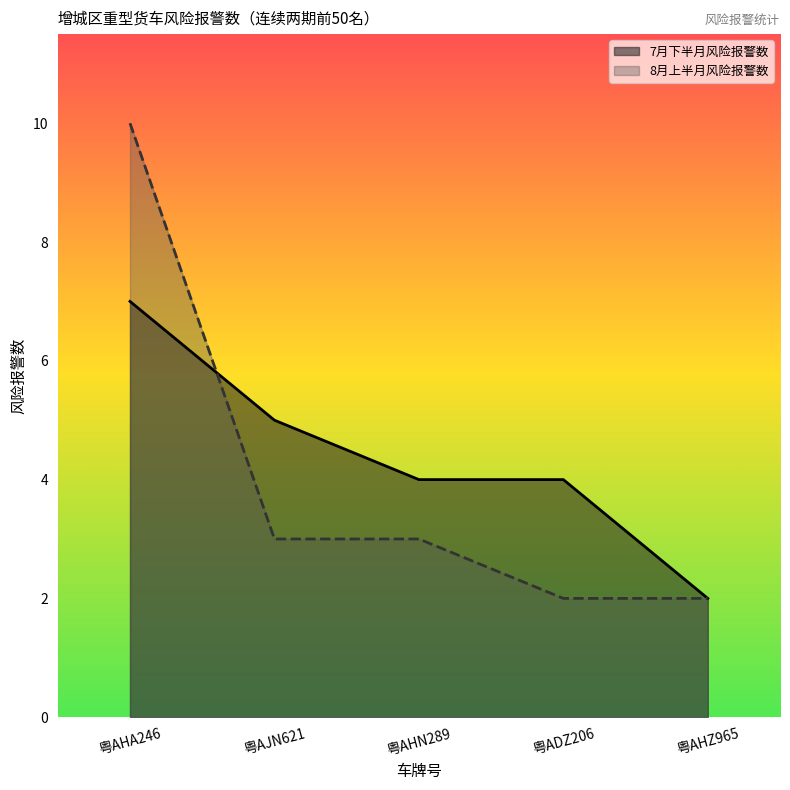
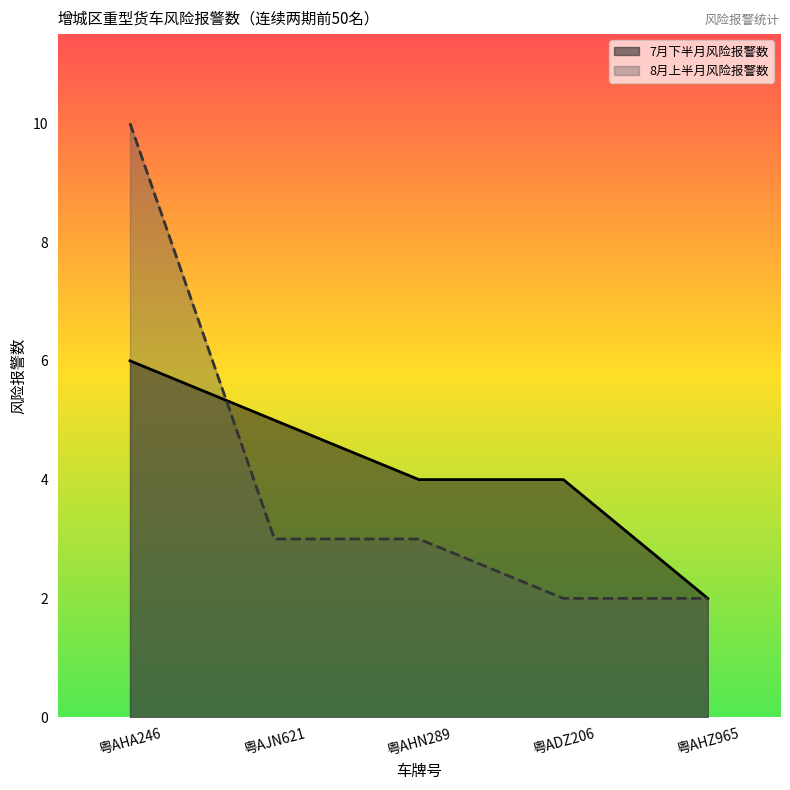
  {
    "7月下半月风险报警数": {
-     "粤AHA246": 7,
+     "粤AHA246": 6,
      "粤AJN621": 5,
      "粤AHN289": 4,
      "粤ADZ206": 4
    },
    "8月上半月风险报警数": {
      "粤AHA246": 10,
      "粤AJN621": 3,
      "粤AHN289": 3,
      "粤ADZ206": 2
    }
  }
